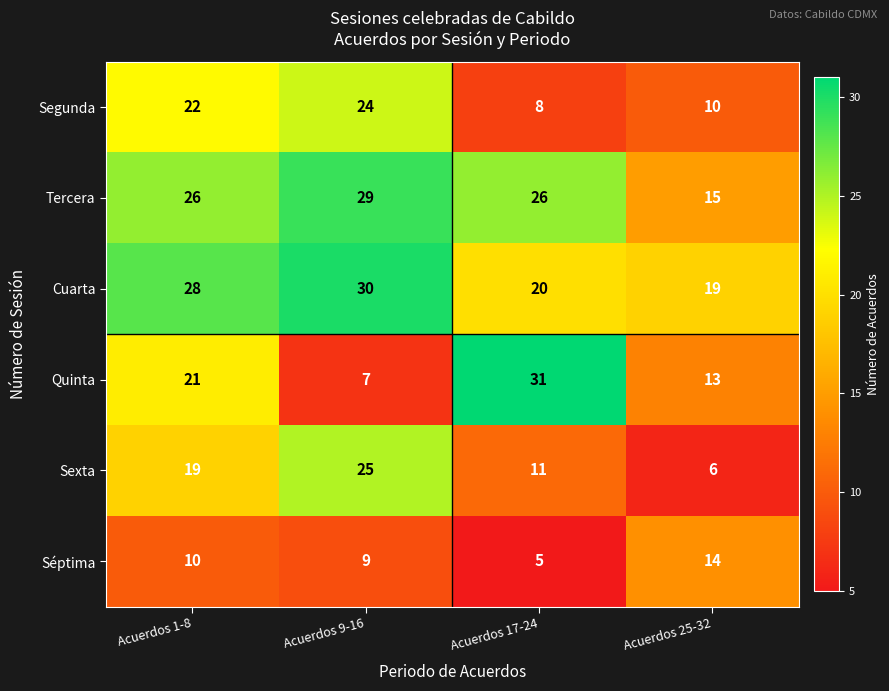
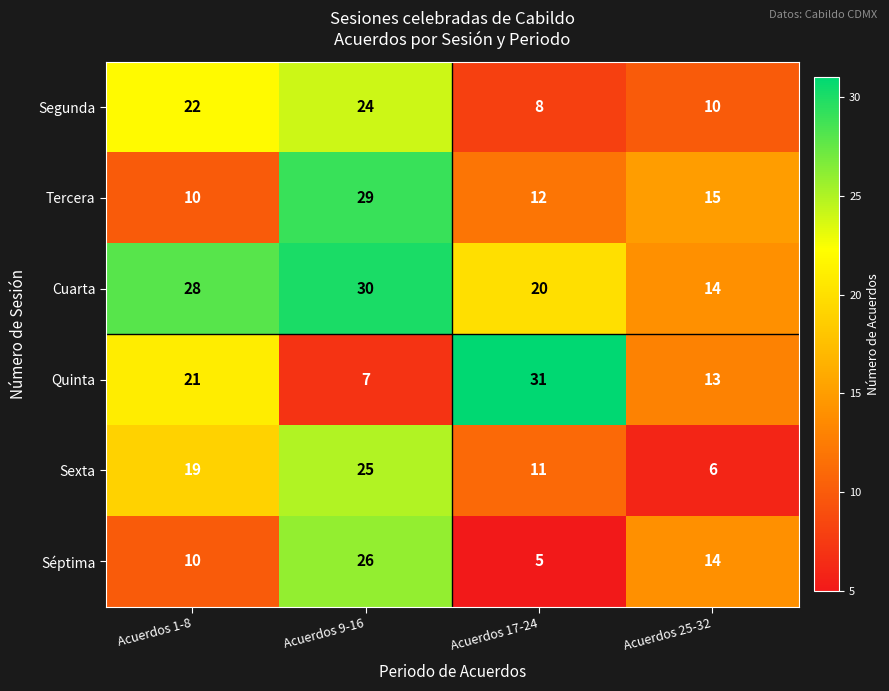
  {
    "Segunda": {
      "Acuerdos 1-8": 22,
      "Acuerdos 9-16": 24,
      "Acuerdos 17-24": 8,
      "Acuerdos 25-32": 10
    },
    "Tercera": {
-     "Acuerdos 1-8": 26,
+     "Acuerdos 1-8": 10,
      "Acuerdos 9-16": 29,
-     "Acuerdos 17-24": 26,
+     "Acuerdos 17-24": 12,
      "Acuerdos 25-32": 15
    },
    "Cuarta": {
      "Acuerdos 1-8": 28,
      "Acuerdos 9-16": 30,
      "Acuerdos 17-24": 20,
-     "Acuerdos 25-32": 19
+     "Acuerdos 25-32": 14
    },
    "Quinta": {
      "Acuerdos 1-8": 21,
      "Acuerdos 9-16": 7,
      "Acuerdos 17-24": 31,
      "Acuerdos 25-32": 13
    },
    "Sexta": {
      "Acuerdos 1-8": 19,
      "Acuerdos 9-16": 25,
      "Acuerdos 17-24": 11,
      "Acuerdos 25-32": 6
    },
    "Séptima": {
      "Acuerdos 1-8": 10,
-     "Acuerdos 9-16": 9,
+     "Acuerdos 9-16": 26,
      "Acuerdos 17-24": 5,
      "Acuerdos 25-32": 14
    }
  }
